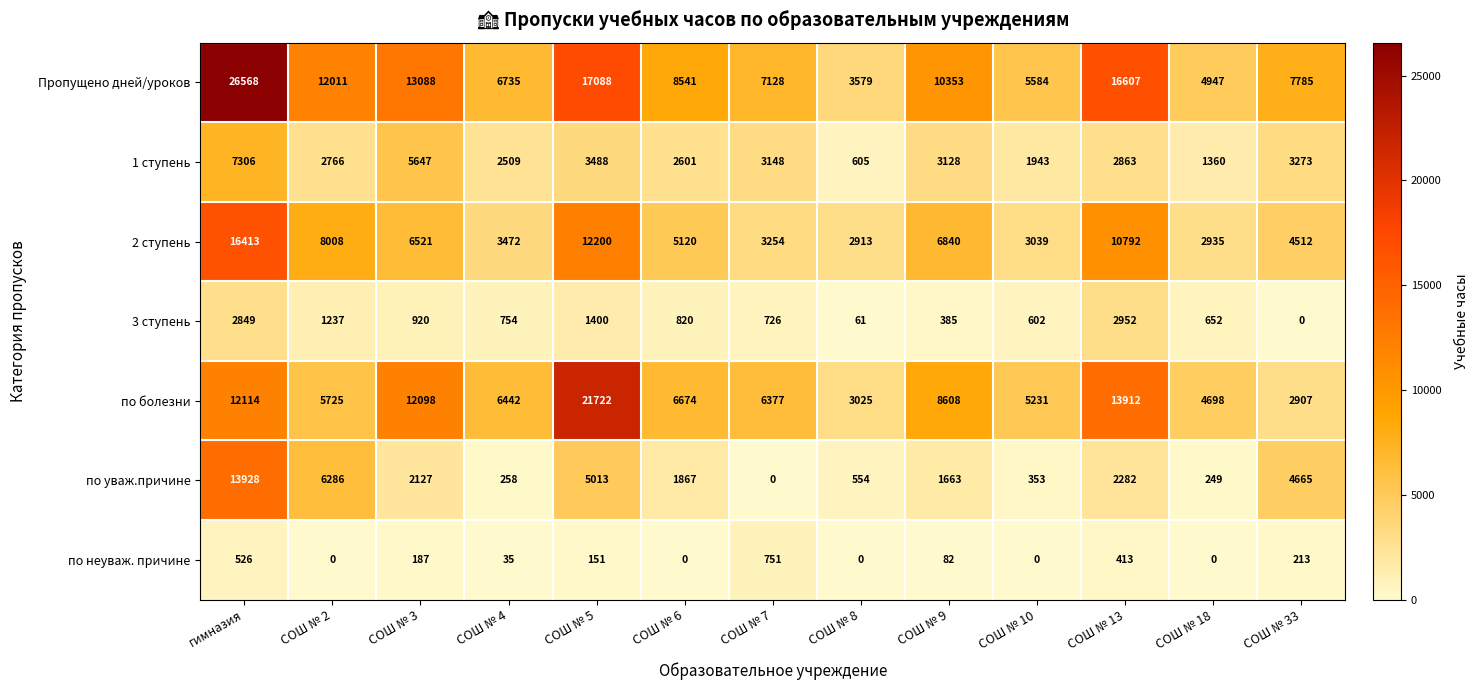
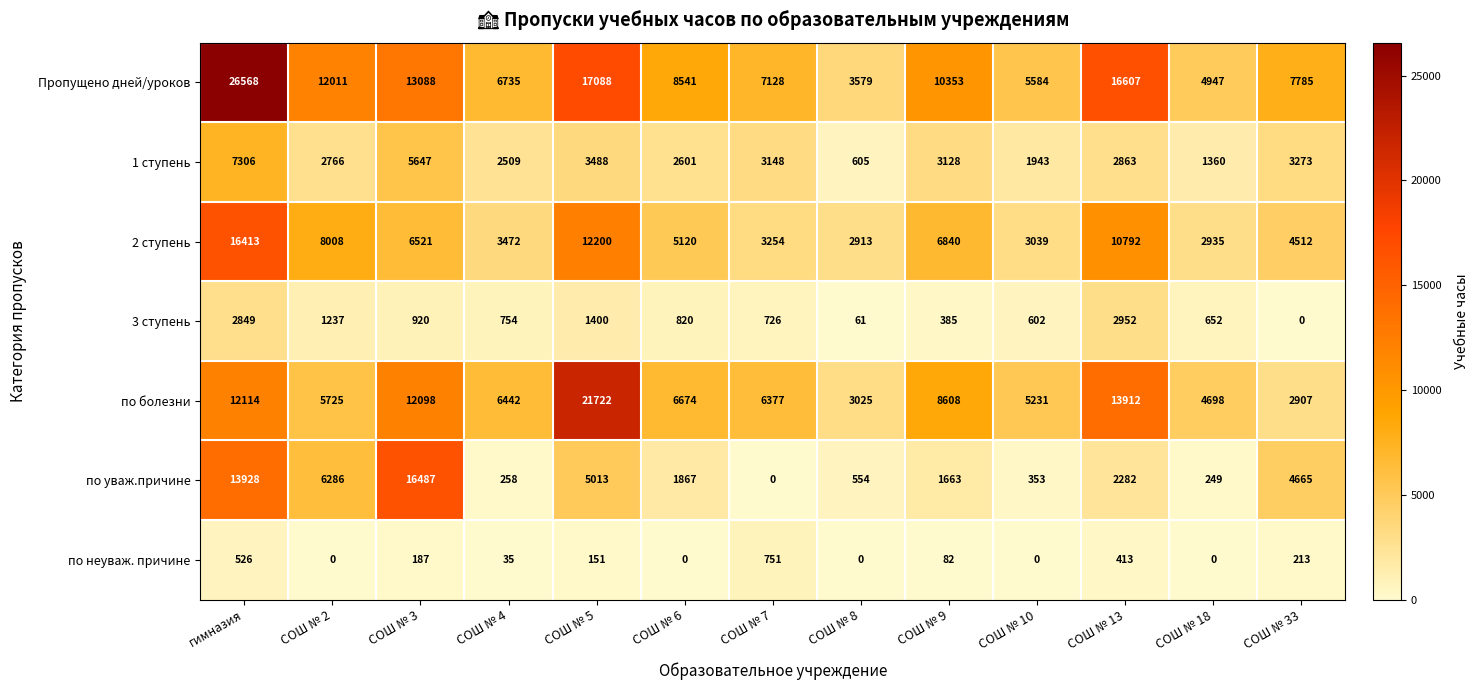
  {
    "Пропущено дней/уроков": {
      "гимназия": 26568,
      "СОШ № 2": 12011,
      "СОШ № 3": 13088,
      "СОШ № 4": 6735,
      "СОШ № 5": 17088,
      "СОШ № 6": 8541,
      "СОШ № 7": 7128,
      "СОШ № 8": 3579,
      "СОШ № 9": 10353,
      "СОШ № 10": 5584,
      "СОШ № 13": 16607,
      "СОШ № 18": 4947,
      "СОШ № 33": 7785
    },
    "1 ступень": {
      "гимназия": 7306,
      "СОШ № 2": 2766,
      "СОШ № 3": 5647,
      "СОШ № 4": 2509,
      "СОШ № 5": 3488,
      "СОШ № 6": 2601,
      "СОШ № 7": 3148,
      "СОШ № 8": 605,
      "СОШ № 9": 3128,
      "СОШ № 10": 1943,
      "СОШ № 13": 2863,
      "СОШ № 18": 1360,
      "СОШ № 33": 3273
    },
    "2 ступень": {
      "гимназия": 16413,
      "СОШ № 2": 8008,
      "СОШ № 3": 6521,
      "СОШ № 4": 3472,
      "СОШ № 5": 12200,
      "СОШ № 6": 5120,
      "СОШ № 7": 3254,
      "СОШ № 8": 2913,
      "СОШ № 9": 6840,
      "СОШ № 10": 3039,
      "СОШ № 13": 10792,
      "СОШ № 18": 2935,
      "СОШ № 33": 4512
    },
    "3 ступень": {
      "гимназия": 2849,
      "СОШ № 2": 1237,
      "СОШ № 3": 920,
      "СОШ № 4": 754,
      "СОШ № 5": 1400,
      "СОШ № 6": 820,
      "СОШ № 7": 726,
      "СОШ № 8": 61,
      "СОШ № 9": 385,
      "СОШ № 10": 602,
      "СОШ № 13": 2952,
      "СОШ № 18": 652,
      "СОШ № 33": 0
    },
    "по болезни": {
      "гимназия": 12114,
      "СОШ № 2": 5725,
      "СОШ № 3": 12098,
      "СОШ № 4": 6442,
      "СОШ № 5": 21722,
      "СОШ № 6": 6674,
      "СОШ № 7": 6377,
      "СОШ № 8": 3025,
      "СОШ № 9": 8608,
      "СОШ № 10": 5231,
      "СОШ № 13": 13912,
      "СОШ № 18": 4698,
      "СОШ № 33": 2907
    },
    "по уваж.причине": {
      "гимназия": 13928,
      "СОШ № 2": 6286,
-     "СОШ № 3": 2127,
+     "СОШ № 3": 16487,
      "СОШ № 4": 258,
      "СОШ № 5": 5013,
      "СОШ № 6": 1867,
      "СОШ № 7": 0,
      "СОШ № 8": 554,
      "СОШ № 9": 1663,
      "СОШ № 10": 353,
      "СОШ № 13": 2282,
      "СОШ № 18": 249,
      "СОШ № 33": 4665
    },
    "по неуваж. причине": {
      "гимназия": 526,
      "СОШ № 2": 0,
      "СОШ № 3": 187,
      "СОШ № 4": 35,
      "СОШ № 5": 151,
      "СОШ № 6": 0,
      "СОШ № 7": 751,
      "СОШ № 8": 0,
      "СОШ № 9": 82,
      "СОШ № 10": 0,
      "СОШ № 13": 413,
      "СОШ № 18": 0,
      "СОШ № 33": 213
    }
  }
